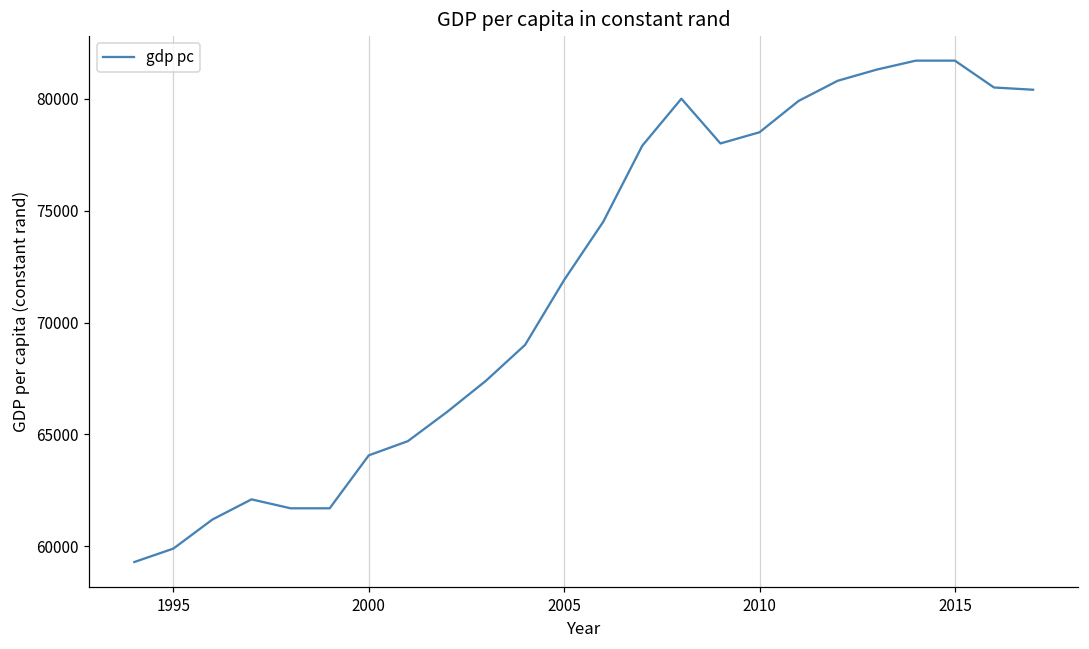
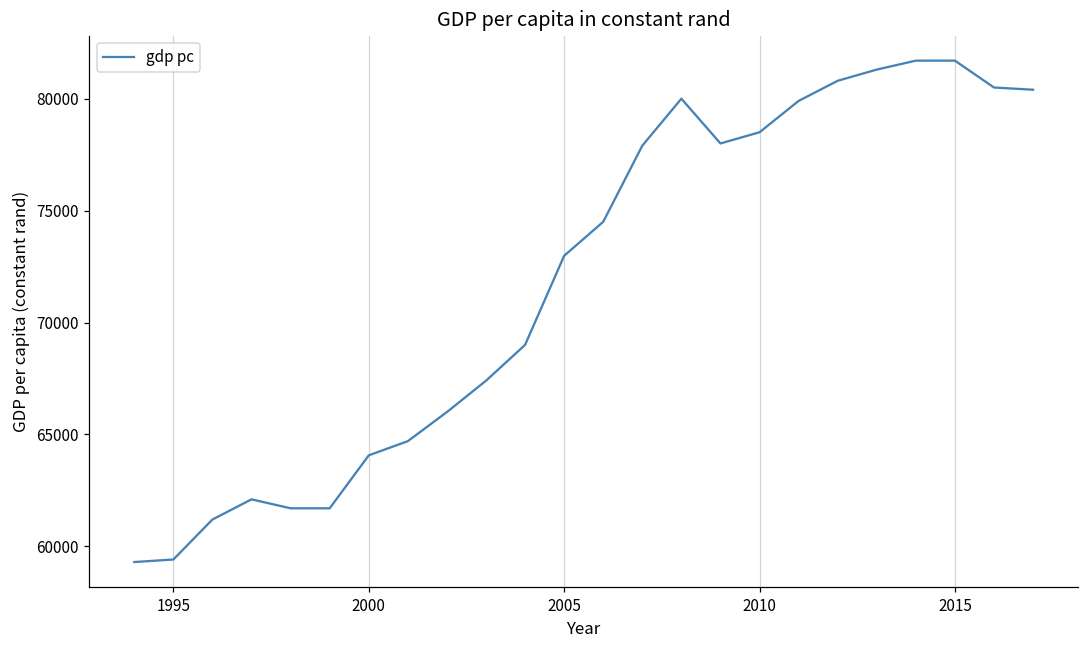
  {
-   "1995": 59900,
+   "1995": 59400,
    "2000": 64100,
-   "2005": 71900,
+   "2005": 73000,
    "2010": 78500,
    "2015": 81700
  }
